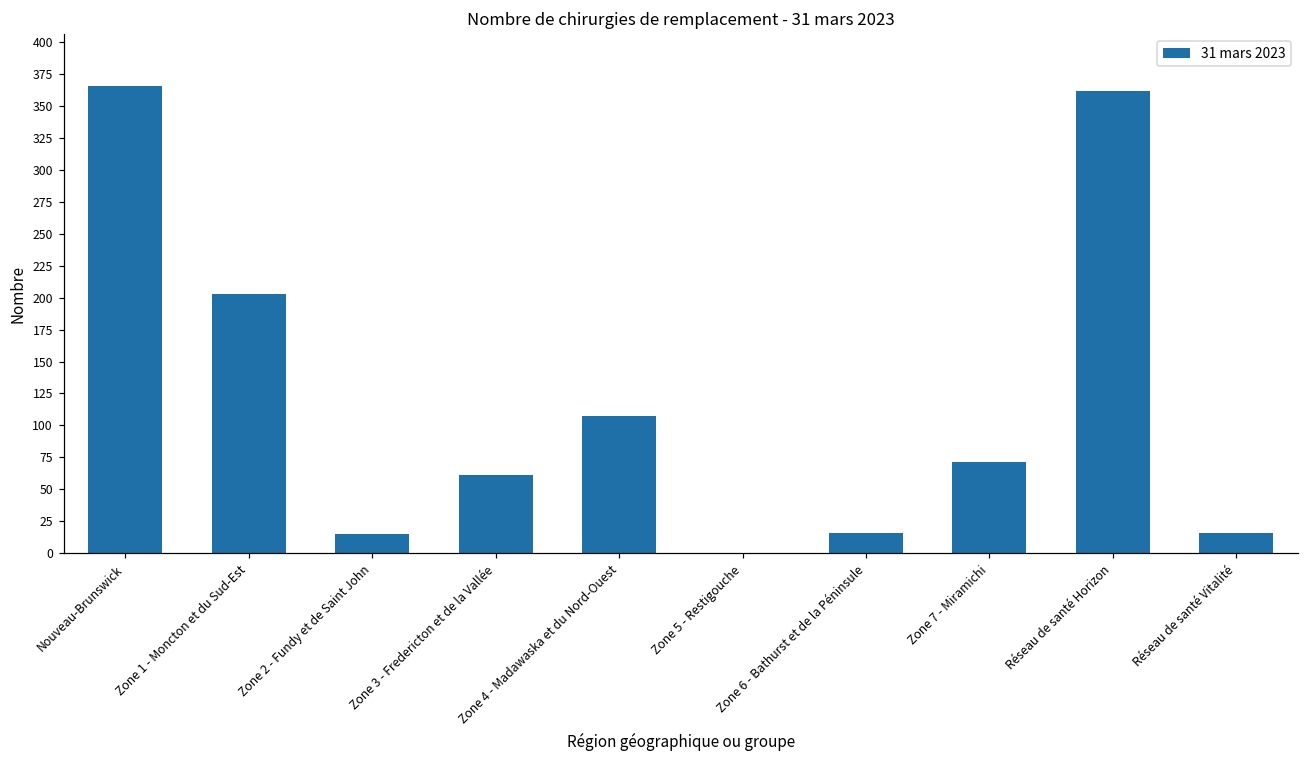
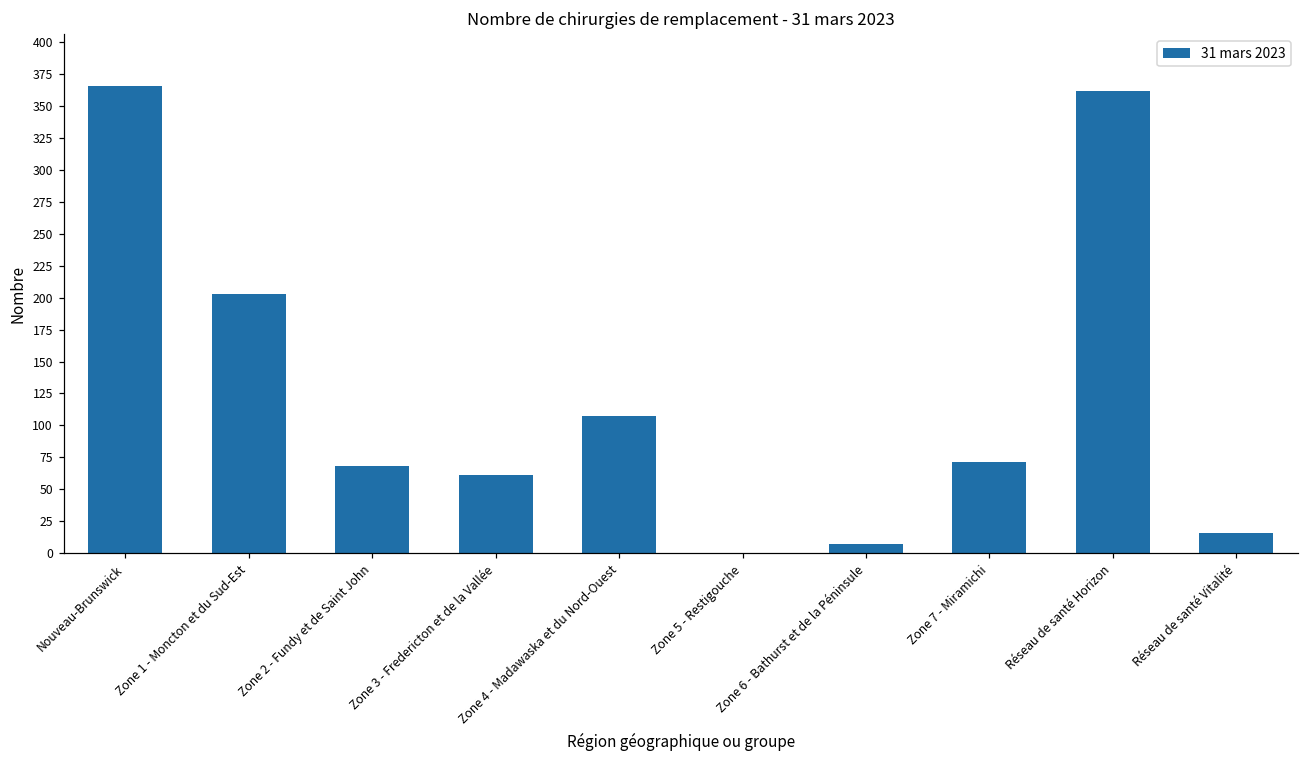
  {
    "Nouveau-Brunswick": 366,
    "Zone 1 - Moncton et du Sud-Est": 203,
-   "Zone 2 - Fundy et de Saint John": 15,
+   "Zone 2 - Fundy et de Saint John": 68,
    "Zone 3 - Fredericton et de la Vallée": 61,
    "Zone 4 - Madawaska et du Nord-Ouest": 107,
    "Zone 5 - Restigouche": 0,
-   "Zone 6 - Bathurst et de la Péninsule": 16,
+   "Zone 6 - Bathurst et de la Péninsule": 7,
    "Zone 7 - Miramichi": 71,
    "Réseau de santé Horizon": 362,
    "Réseau de santé Vitalité": 16
  }
